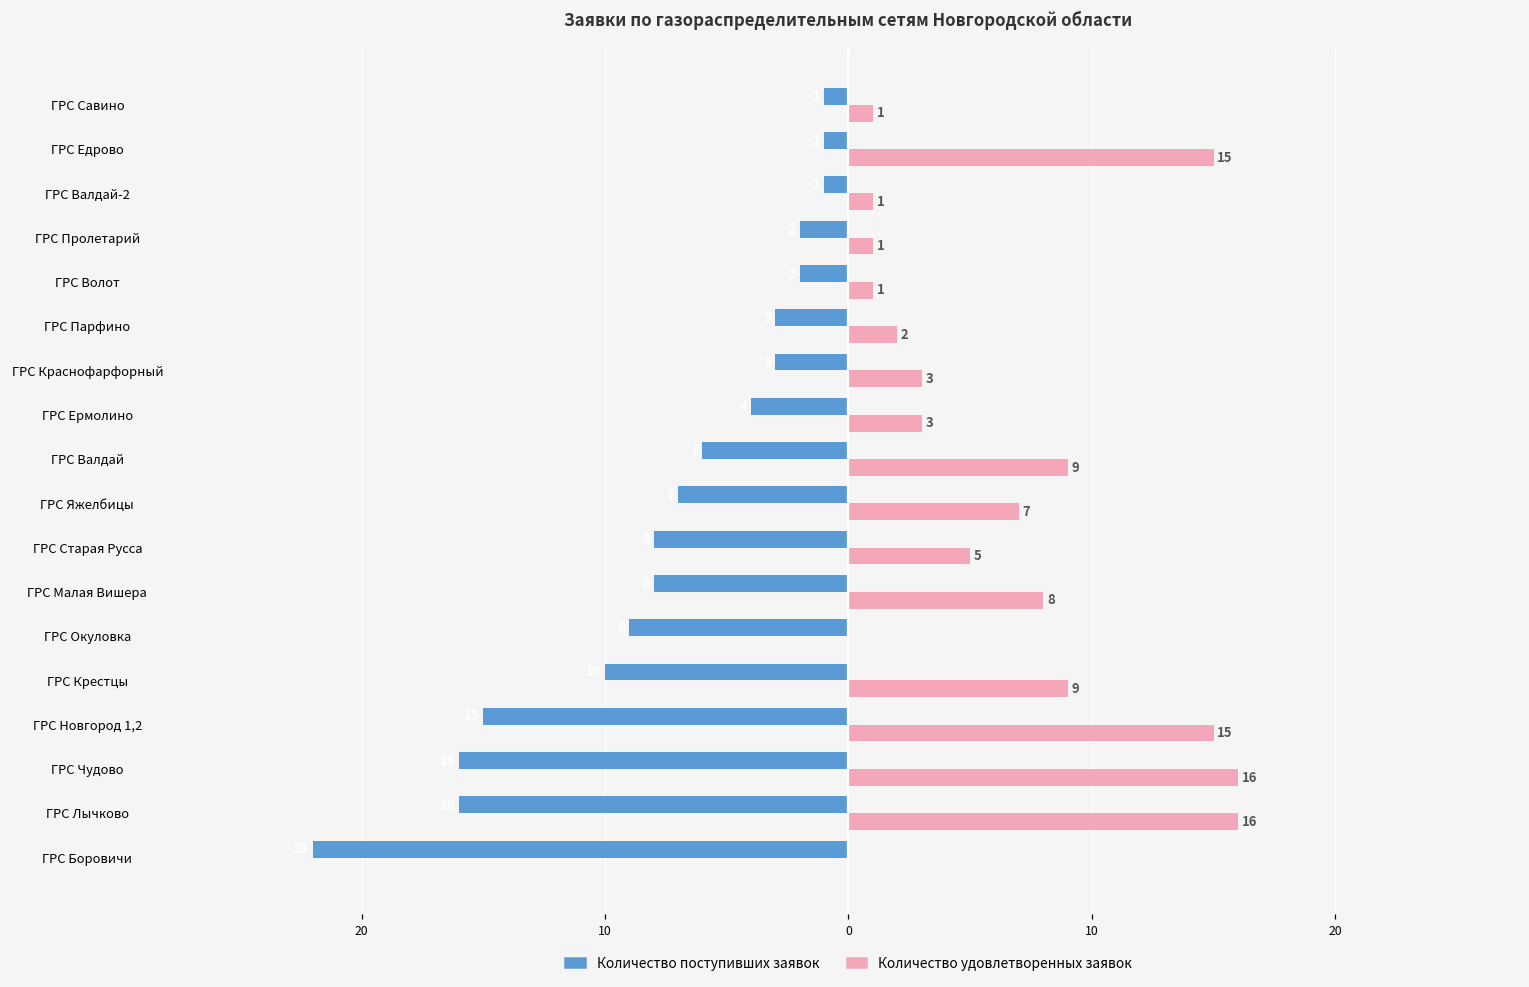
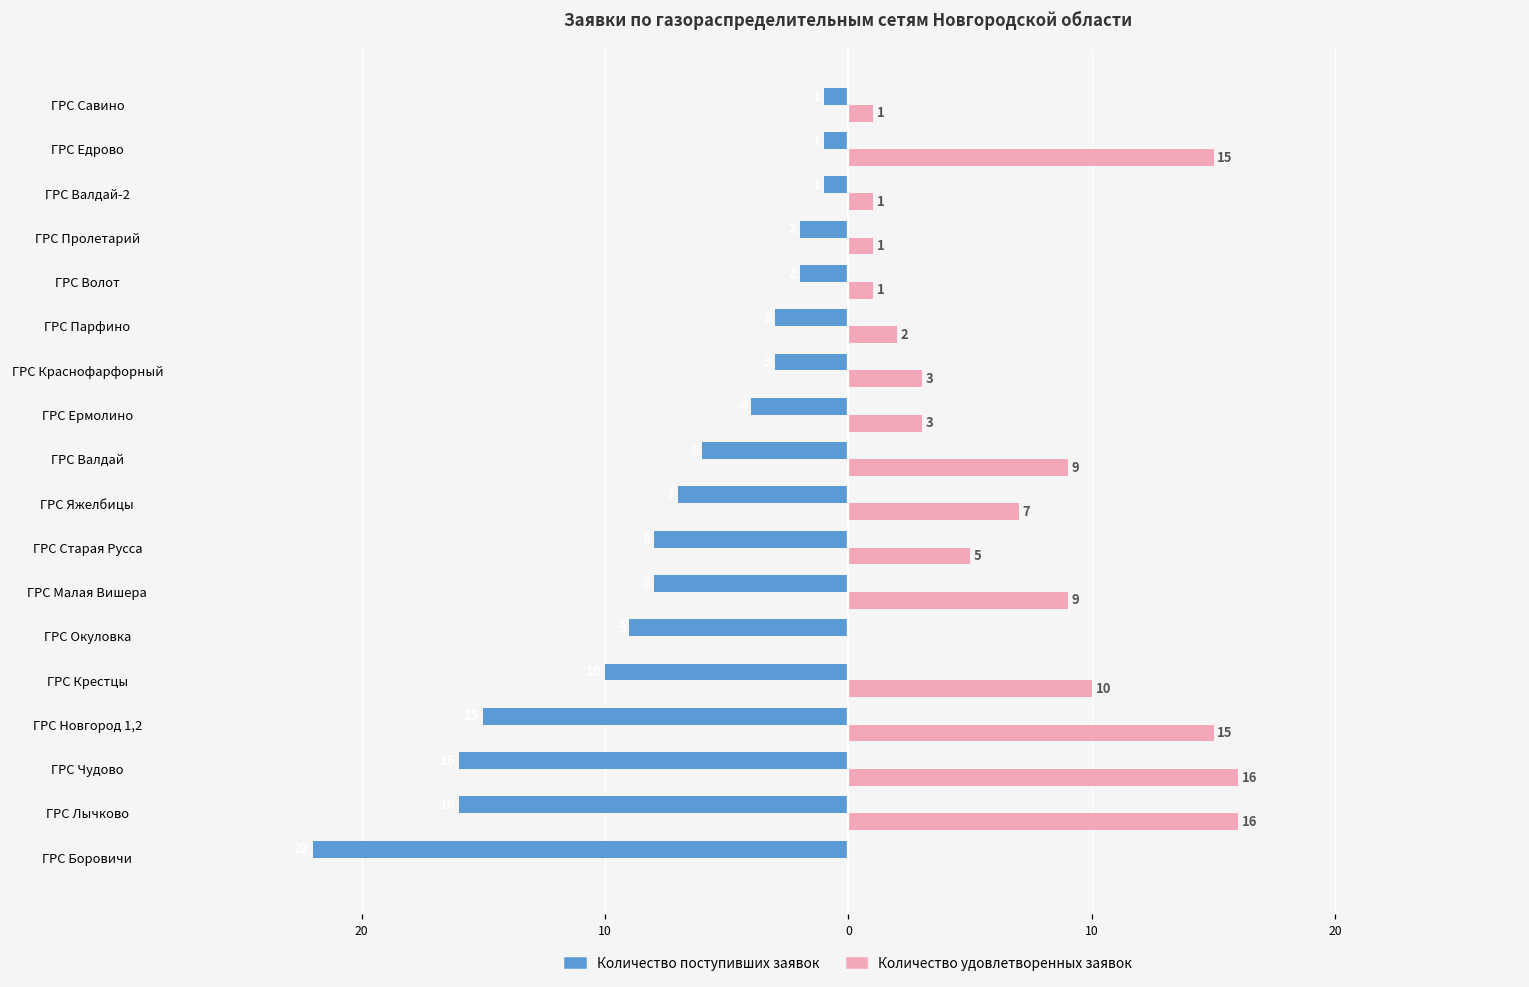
  {
    "Количество удовлетворенных заявок": {
      "ГРС Савино": 1,
      "ГРС Едрово": 15,
      "ГРС Валдай-2": 1,
      "ГРС Пролетарий": 1,
      "ГРС Волот": 1,
      "ГРС Парфино": 2,
      "ГРС Краснофарфорный": 3,
      "ГРС Ермолино": 3,
      "ГРС Валдай": 9,
      "ГРС Яжелбицы": 7,
      "ГРС Старая Русса": 5,
-     "ГРС Малая Вишера": 8,
-     "ГРС Крестцы": 9,
+     "ГРС Малая Вишера": 9,
+     "ГРС Крестцы": 10,
      "ГРС Новгород 1,2": 15,
      "ГРС Чудово": 16,
      "ГРС Лычково": 16
    }
  }
